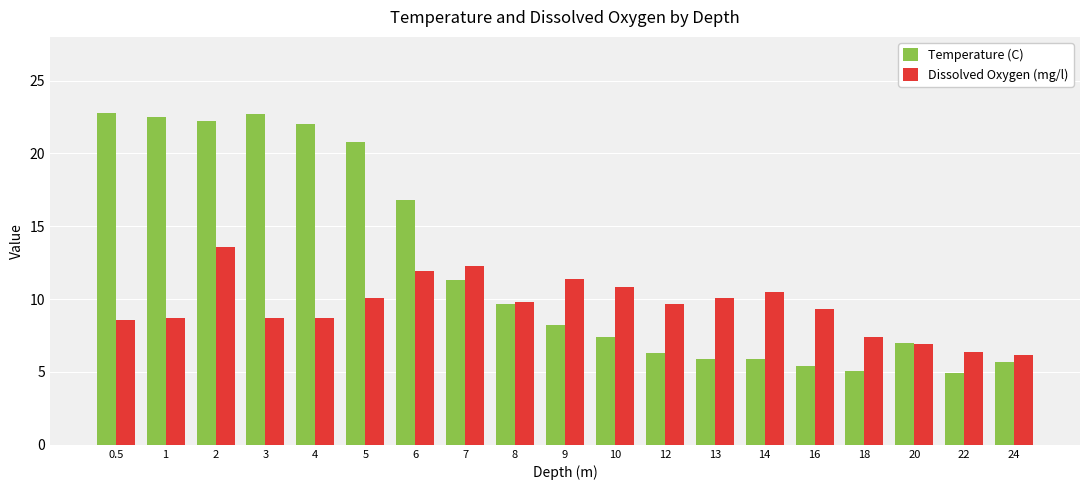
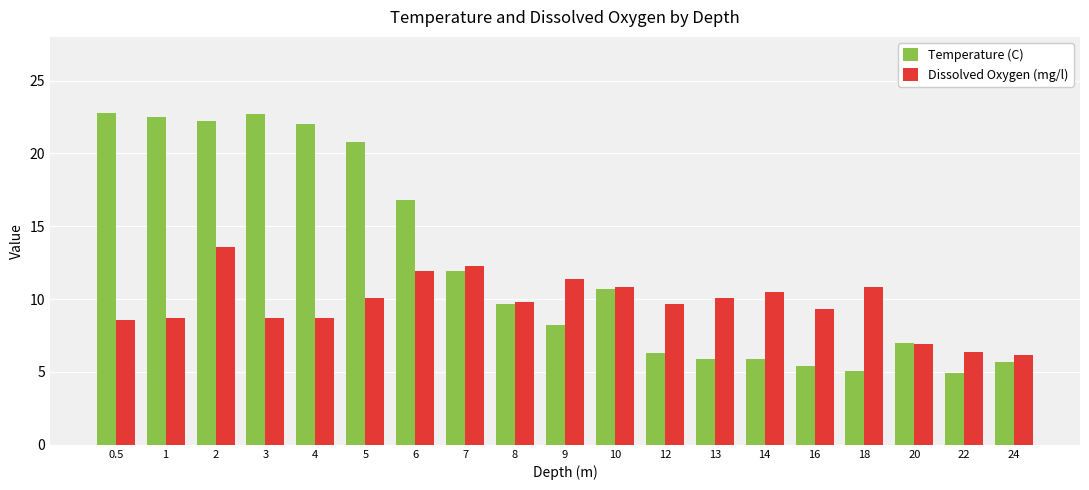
  {
    "Temperature (C)": {
      "0.5": 22.8,
      "1": 22.5,
      "2": 22.2,
      "3": 22.7,
      "4": 22.0,
      "5": 20.8,
      "6": 16.8,
-     "7": 11.3,
+     "7": 11.9,
      "8": 9.7,
      "9": 8.2,
-     "10": 7.4,
+     "10": 10.7,
      "12": 6.3,
      "13": 5.9,
      "14": 5.9,
      "16": 5.4,
      "18": 5.1,
      "20": 7.0,
      "22": 4.9,
      "24": 5.7
    },
    "Dissolved Oxygen (mg/l)": {
      "0.5": 8.6,
      "1": 8.7,
      "2": 13.6,
      "3": 8.7,
      "4": 8.7,
      "5": 10.1,
      "6": 11.9,
      "7": 12.3,
      "8": 9.8,
      "9": 11.4,
      "10": 10.8,
      "12": 9.7,
      "13": 10.1,
      "14": 10.5,
      "16": 9.3,
-     "18": 7.4,
+     "18": 10.8,
      "20": 6.9,
      "22": 6.4,
      "24": 6.2
    }
  }
